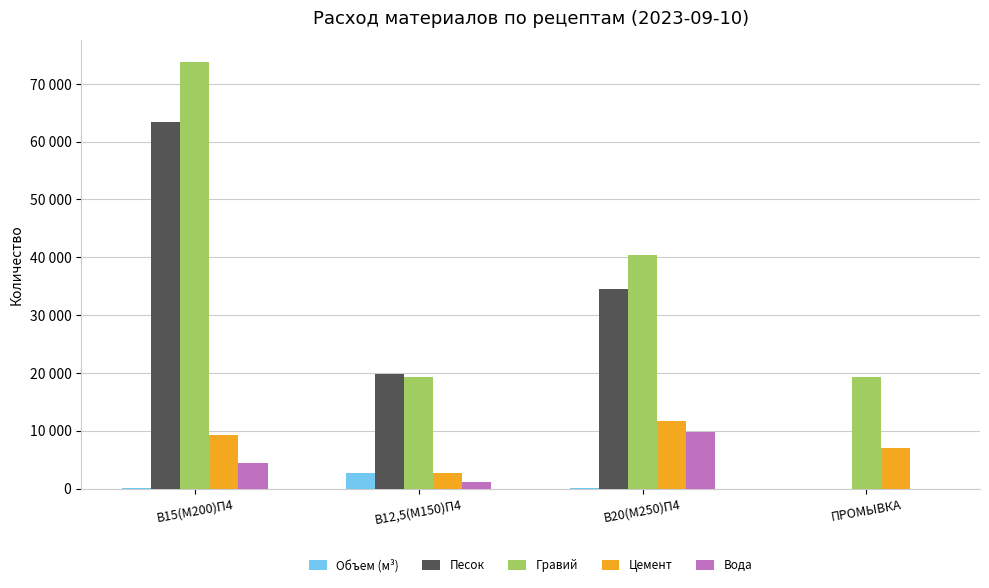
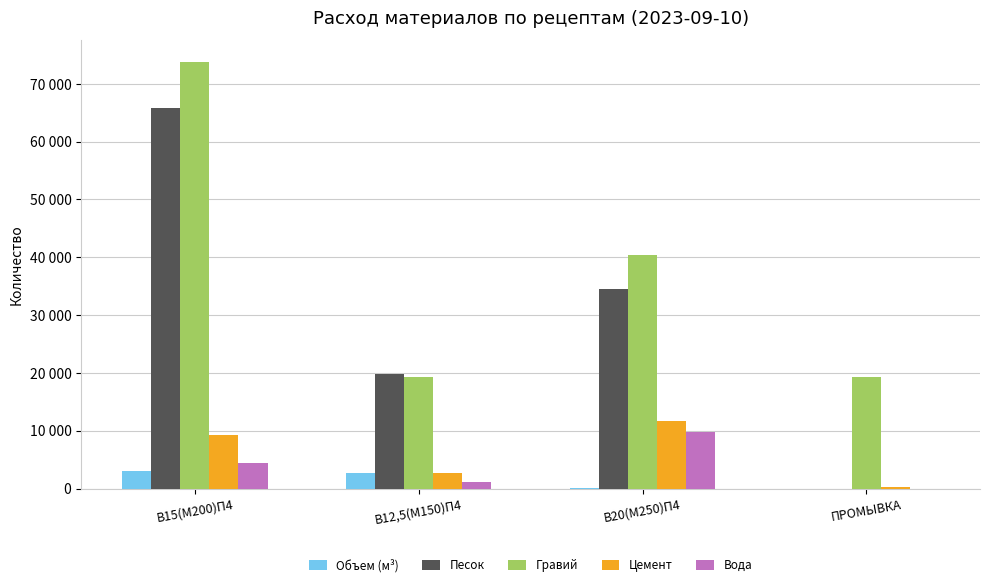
  {
    "Объем (м³)": {
-     "В15(М200)П4": 0,
+     "В15(М200)П4": 3000,
      "В12,5(М150)П4": 3000
    },
    "Песок": {
-     "В15(М200)П4": 63000,
+     "В15(М200)П4": 66000,
      "В12,5(М150)П4": 20000,
      "В20(М250)П4": 35000,
      "ПРОМЫВКА": 0
    },
    "Гравий": {
      "В15(М200)П4": 74000,
      "В12,5(М150)П4": 19000,
      "В20(М250)П4": 40000,
      "ПРОМЫВКА": 19000
    },
    "Цемент": {
      "В15(М200)П4": 9000,
      "В12,5(М150)П4": 3000,
      "В20(М250)П4": 12000,
-     "ПРОМЫВКА": 7000
+     "ПРОМЫВКА": 0
    },
    "Вода": {
      "В15(М200)П4": 5000,
      "В12,5(М150)П4": 1000,
      "В20(М250)П4": 10000,
      "ПРОМЫВКА": 0
    }
  }
